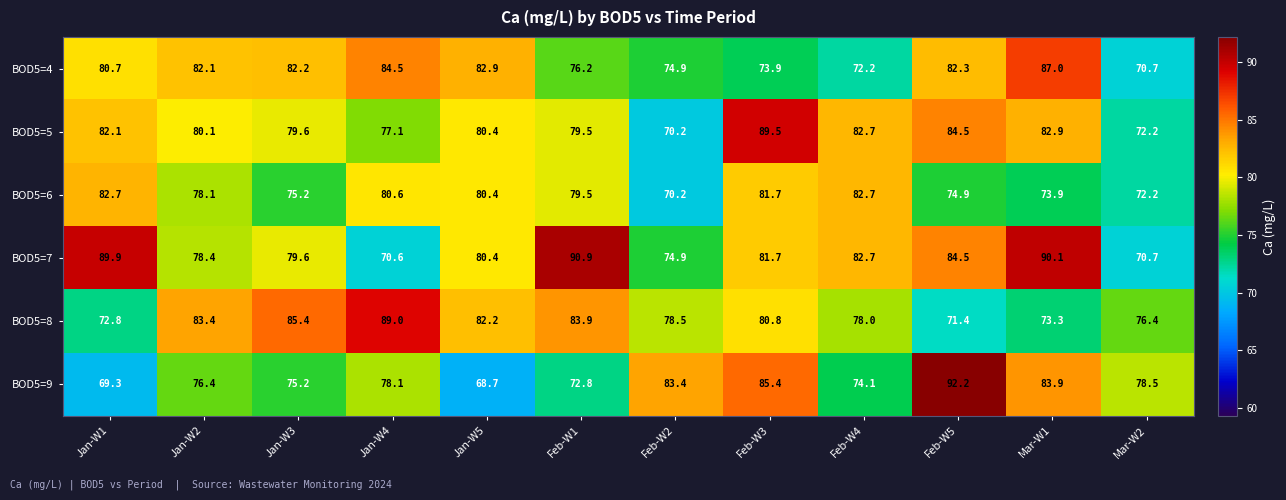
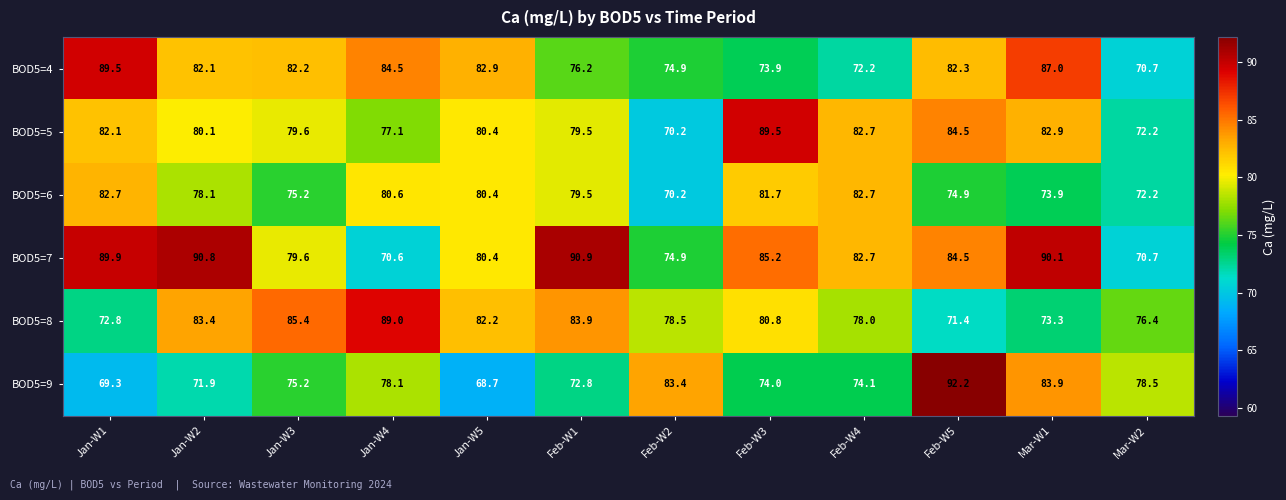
  {
    "BOD5=4": {
-     "Jan-W1": 80.7,
+     "Jan-W1": 89.5,
      "Jan-W2": 82.1,
      "Jan-W3": 82.2,
      "Jan-W4": 84.5,
      "Jan-W5": 82.9,
      "Feb-W1": 76.2,
      "Feb-W2": 74.9,
      "Feb-W3": 73.9,
      "Feb-W4": 72.2,
      "Feb-W5": 82.3,
      "Mar-W1": 87.0,
      "Mar-W2": 70.7
    },
    "BOD5=5": {
      "Jan-W1": 82.1,
      "Jan-W2": 80.1,
      "Jan-W3": 79.6,
      "Jan-W4": 77.1,
      "Jan-W5": 80.4,
      "Feb-W1": 79.5,
      "Feb-W2": 70.2,
      "Feb-W3": 89.5,
      "Feb-W4": 82.7,
      "Feb-W5": 84.5,
      "Mar-W1": 82.9,
      "Mar-W2": 72.2
    },
    "BOD5=6": {
      "Jan-W1": 82.7,
      "Jan-W2": 78.1,
      "Jan-W3": 75.2,
      "Jan-W4": 80.6,
      "Jan-W5": 80.4,
      "Feb-W1": 79.5,
      "Feb-W2": 70.2,
      "Feb-W3": 81.7,
      "Feb-W4": 82.7,
      "Feb-W5": 74.9,
      "Mar-W1": 73.9,
      "Mar-W2": 72.2
    },
    "BOD5=7": {
      "Jan-W1": 89.9,
-     "Jan-W2": 78.4,
+     "Jan-W2": 90.8,
      "Jan-W3": 79.6,
      "Jan-W4": 70.6,
      "Jan-W5": 80.4,
      "Feb-W1": 90.9,
      "Feb-W2": 74.9,
-     "Feb-W3": 81.7,
+     "Feb-W3": 85.2,
      "Feb-W4": 82.7,
      "Feb-W5": 84.5,
      "Mar-W1": 90.1,
      "Mar-W2": 70.7
    },
    "BOD5=8": {
      "Jan-W1": 72.8,
      "Jan-W2": 83.4,
      "Jan-W3": 85.4,
      "Jan-W4": 89.0,
      "Jan-W5": 82.2,
      "Feb-W1": 83.9,
      "Feb-W2": 78.5,
      "Feb-W3": 80.8,
      "Feb-W4": 78.0,
      "Feb-W5": 71.4,
      "Mar-W1": 73.3,
      "Mar-W2": 76.4
    },
    "BOD5=9": {
      "Jan-W1": 69.3,
-     "Jan-W2": 76.4,
+     "Jan-W2": 71.9,
      "Jan-W3": 75.2,
      "Jan-W4": 78.1,
      "Jan-W5": 68.7,
      "Feb-W1": 72.8,
      "Feb-W2": 83.4,
-     "Feb-W3": 85.4,
+     "Feb-W3": 74.0,
      "Feb-W4": 74.1,
      "Feb-W5": 92.2,
      "Mar-W1": 83.9,
      "Mar-W2": 78.5
    }
  }
